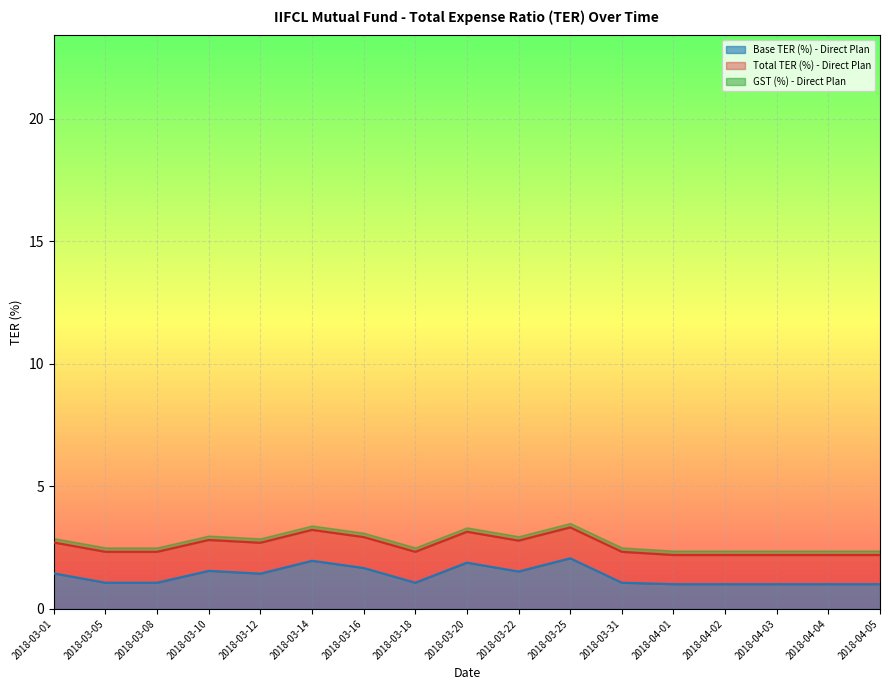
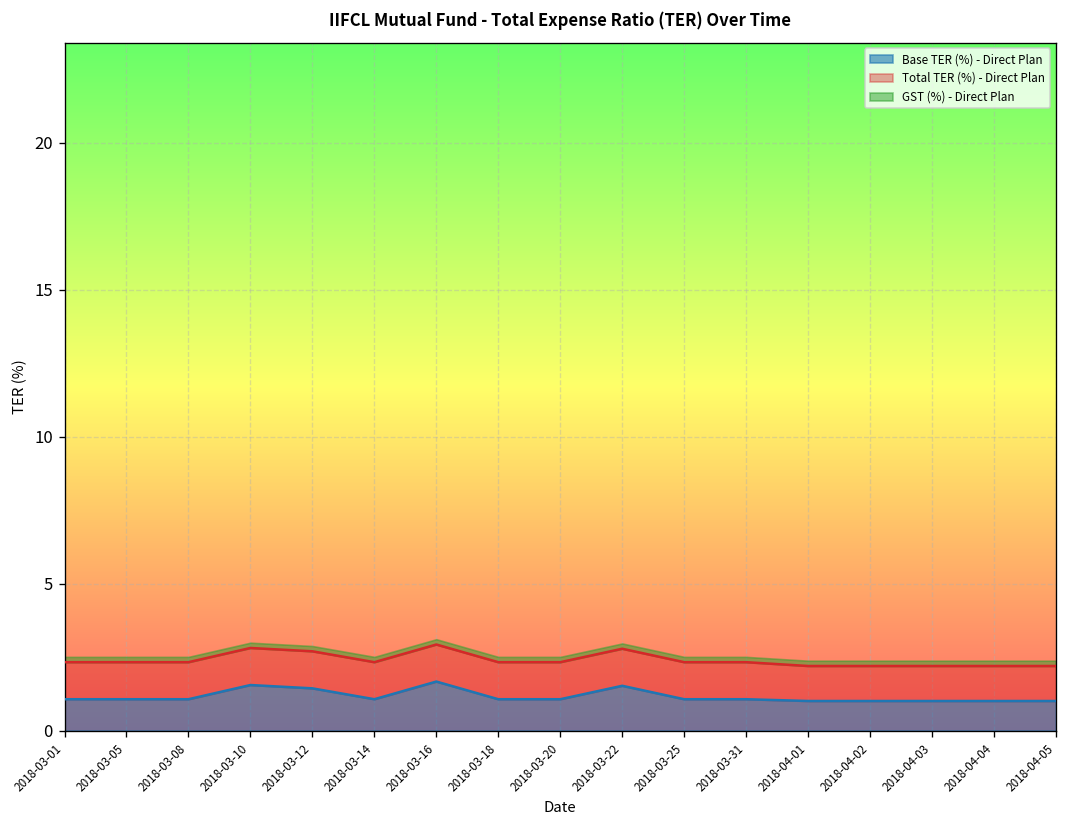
  {
    "Base TER (%) - Direct Plan": {
-     "2018-03-01": 1.4,
+     "2018-03-01": 1.1,
      "2018-03-05": 1.1,
      "2018-03-08": 1.1,
      "2018-03-10": 1.6,
      "2018-03-12": 1.4,
-     "2018-03-14": 2.0,
+     "2018-03-14": 1.1,
      "2018-03-16": 1.7,
      "2018-03-18": 1.1,
-     "2018-03-20": 1.9,
+     "2018-03-20": 1.1,
      "2018-03-22": 1.5,
-     "2018-03-25": 2.1,
+     "2018-03-25": 1.1,
      "2018-03-31": 1.1,
      "2018-04-01": 1.0,
      "2018-04-02": 1.0,
      "2018-04-03": 1.0,
      "2018-04-04": 1.0,
      "2018-04-05": 1.0
    },
    "Total TER (%) - Direct Plan": {
      "2018-03-01": 1.3,
      "2018-03-05": 1.3,
      "2018-03-08": 1.3,
      "2018-03-10": 1.3,
      "2018-03-12": 1.3,
      "2018-03-14": 1.3,
      "2018-03-16": 1.3,
      "2018-03-18": 1.3,
      "2018-03-20": 1.3,
      "2018-03-22": 1.3,
      "2018-03-25": 1.3,
      "2018-03-31": 1.3,
      "2018-04-01": 1.2,
      "2018-04-02": 1.2,
      "2018-04-03": 1.2,
      "2018-04-04": 1.2,
      "2018-04-05": 1.2
    },
    "GST (%) - Direct Plan": {
      "2018-03-01": 0.2,
      "2018-03-05": 0.2,
      "2018-03-08": 0.2,
      "2018-03-10": 0.2,
      "2018-03-12": 0.2,
      "2018-03-14": 0.2,
      "2018-03-16": 0.2,
      "2018-03-18": 0.2,
      "2018-03-20": 0.2,
      "2018-03-22": 0.2,
      "2018-03-25": 0.2,
      "2018-03-31": 0.2,
      "2018-04-01": 0.2,
      "2018-04-02": 0.2,
      "2018-04-03": 0.2,
      "2018-04-04": 0.2,
      "2018-04-05": 0.2
    }
  }
